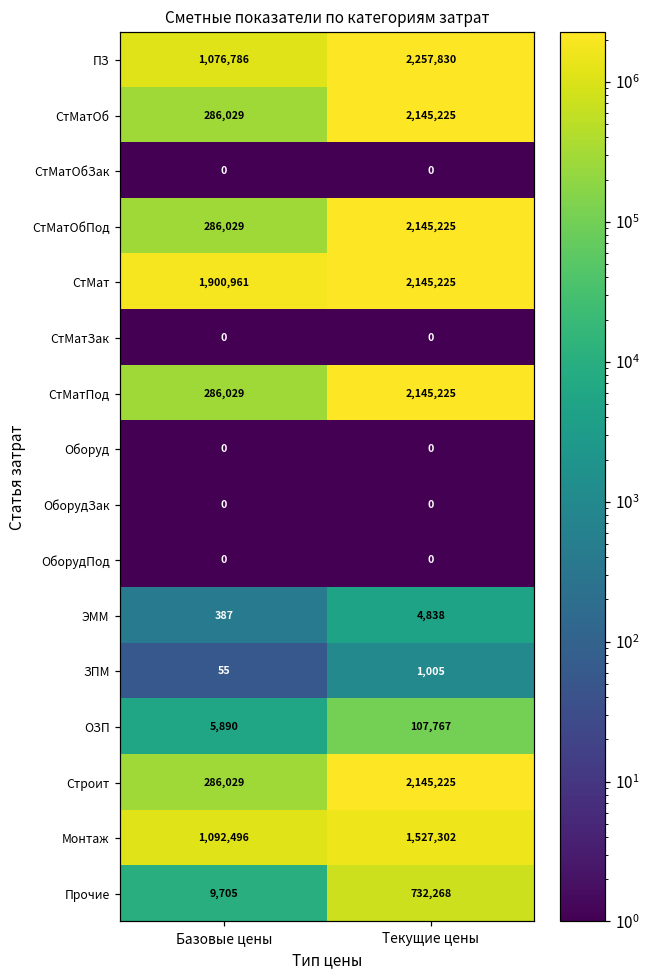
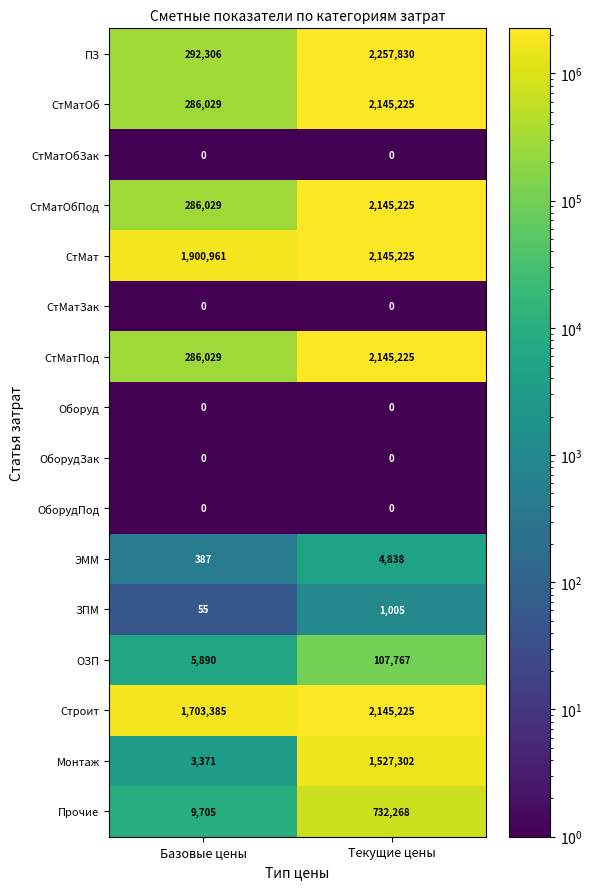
  {
    "ПЗ": {
-     "Базовые цены": "1,076,786",
+     "Базовые цены": "292,306",
      "Текущие цены": "2,257,830"
    },
    "СтМатОб": {
      "Базовые цены": "286,029",
      "Текущие цены": "2,145,225"
    },
    "СтМатОбЗак": {
      "Базовые цены": "0",
      "Текущие цены": "0"
    },
    "СтМатОбПод": {
      "Базовые цены": "286,029",
      "Текущие цены": "2,145,225"
    },
    "СтМат": {
      "Базовые цены": "1,900,961",
      "Текущие цены": "2,145,225"
    },
    "СтМатЗак": {
      "Базовые цены": "0",
      "Текущие цены": "0"
    },
    "СтМатПод": {
      "Базовые цены": "286,029",
      "Текущие цены": "2,145,225"
    },
    "Оборуд": {
      "Базовые цены": "0",
      "Текущие цены": "0"
    },
    "ОборудЗак": {
      "Базовые цены": "0",
      "Текущие цены": "0"
    },
    "ОборудПод": {
      "Базовые цены": "0",
      "Текущие цены": "0"
    },
    "ЭММ": {
      "Базовые цены": "387",
      "Текущие цены": "4,838"
    },
    "ЗПМ": {
      "Базовые цены": "55",
      "Текущие цены": "1,005"
    },
    "ОЗП": {
      "Базовые цены": "5,890",
      "Текущие цены": "107,767"
    },
    "Строит": {
-     "Базовые цены": "286,029",
+     "Базовые цены": "1,703,385",
      "Текущие цены": "2,145,225"
    },
    "Монтаж": {
-     "Базовые цены": "1,092,496",
+     "Базовые цены": "3,371",
      "Текущие цены": "1,527,302"
    },
    "Прочие": {
      "Базовые цены": "9,705",
      "Текущие цены": "732,268"
    }
  }
